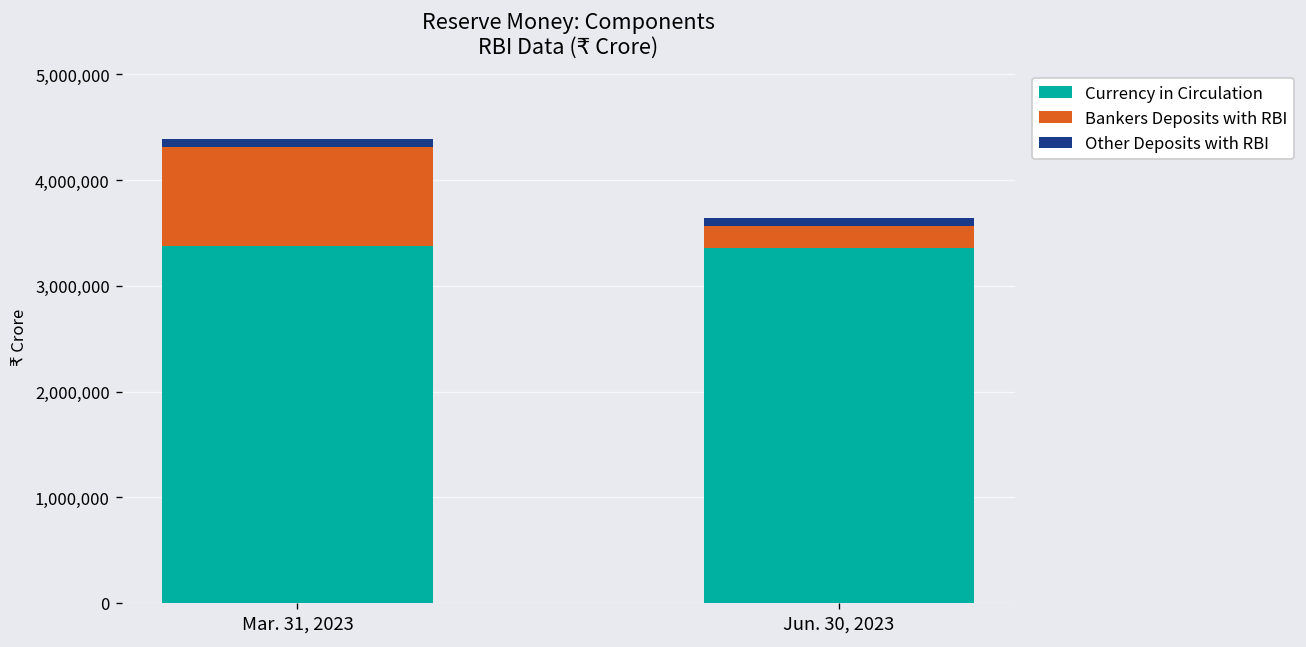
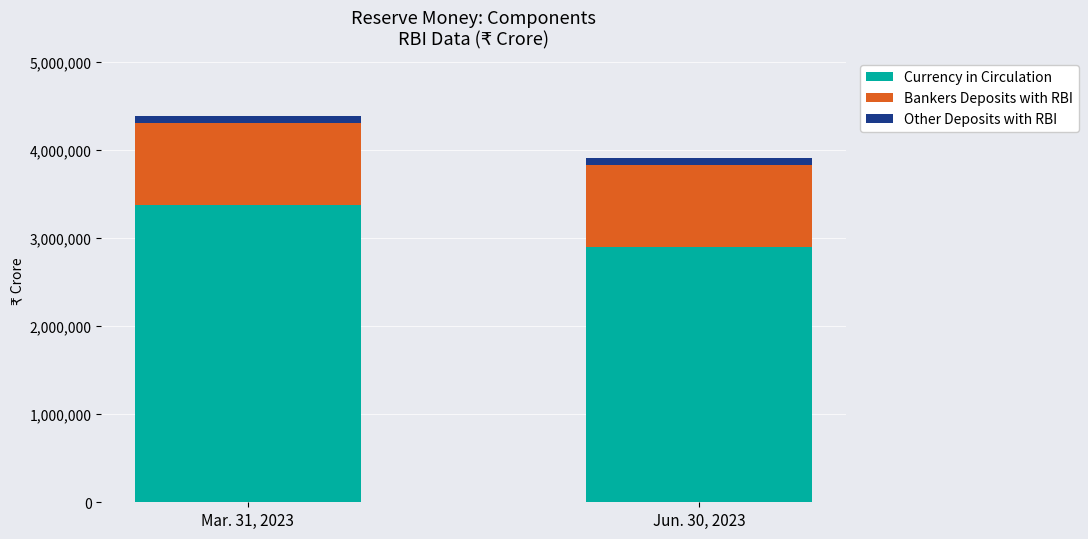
  {
    "Currency in Circulation": {
      "Mar. 31, 2023": "3,400,000",
-     "Jun. 30, 2023": "3,400,000"
+     "Jun. 30, 2023": "2,900,000"
    },
    "Bankers Deposits with RBI": {
      "Mar. 31, 2023": "900,000",
-     "Jun. 30, 2023": "200,000"
+     "Jun. 30, 2023": "900,000"
    },
    "Other Deposits with RBI": {
      "Mar. 31, 2023": "100,000",
      "Jun. 30, 2023": "100,000"
    }
  }
